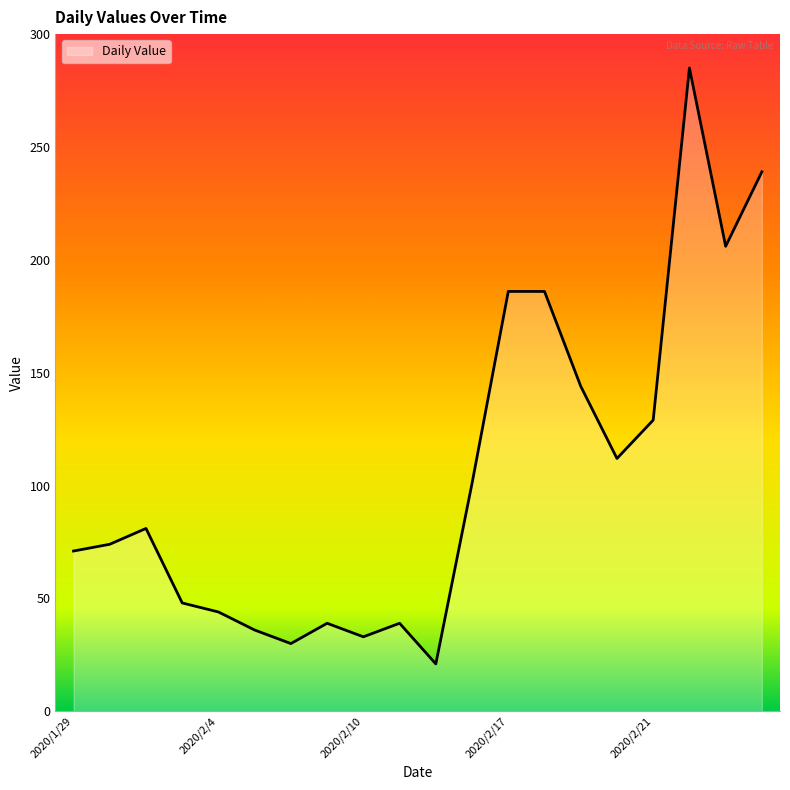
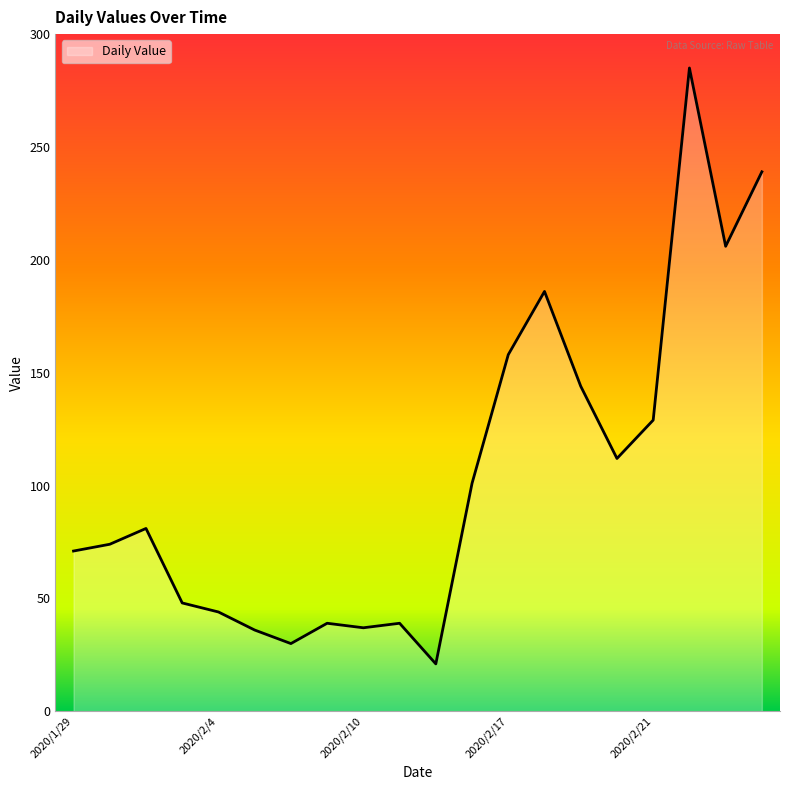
  {
    "2020/1/29": 71,
    "2020/2/4": 44,
-   "2020/2/10": 33,
-   "2020/2/17": 186,
+   "2020/2/10": 37,
+   "2020/2/17": 158,
    "2020/2/21": 129
  }
